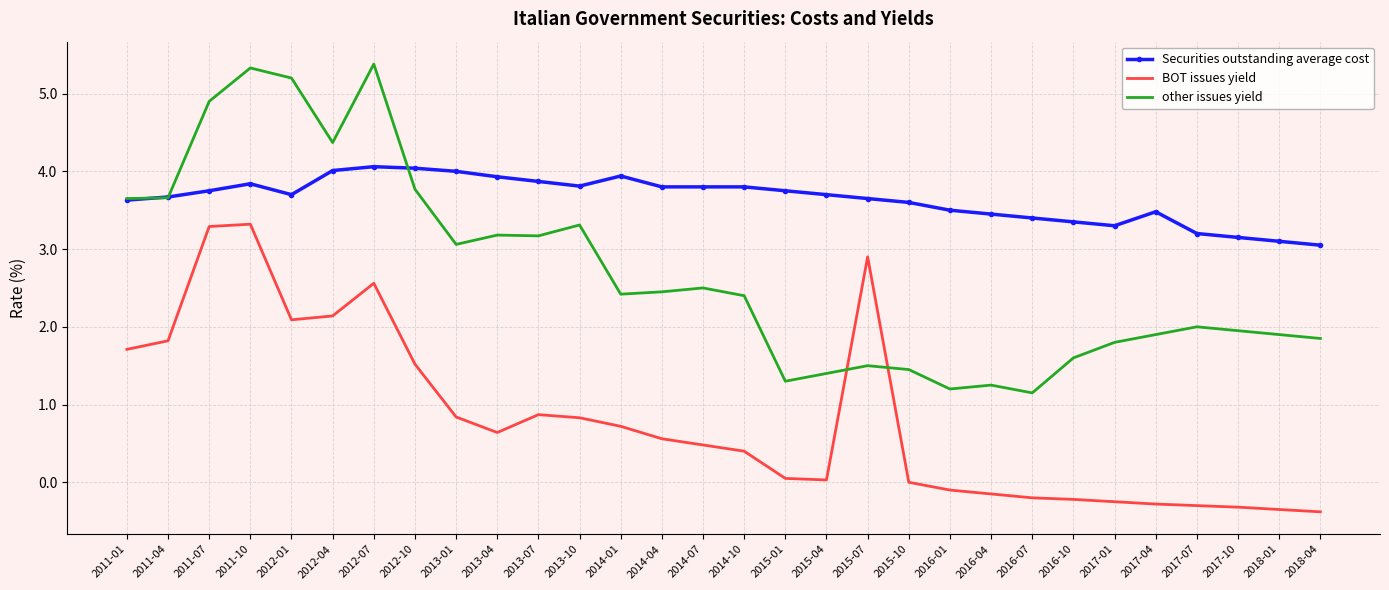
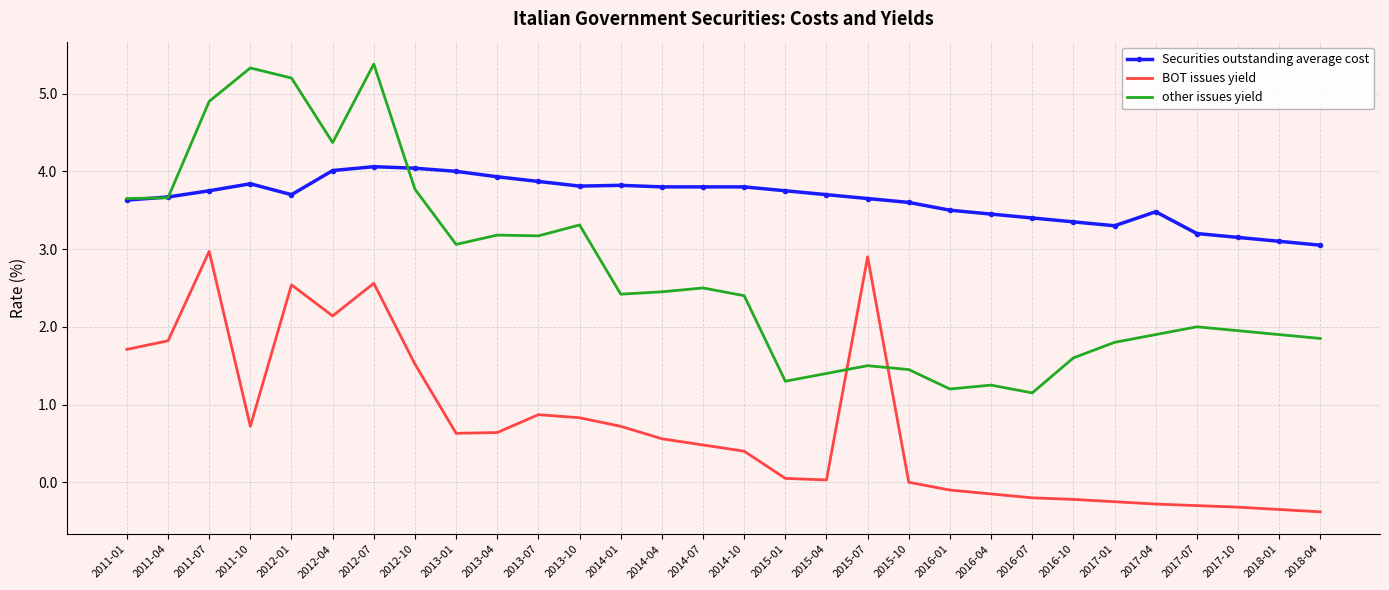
  {
    "Securities outstanding average cost": {
      "2011-07": 3.8,
      "2011-10": 3.8,
      "2012-01": 3.7,
      "2012-04": 4.0,
      "2012-07": 4.1,
      "2012-10": 4.0,
      "2013-01": 4.0,
      "2013-04": 3.9,
      "2013-07": 3.9,
      "2013-10": 3.8,
-     "2014-01": 3.9,
+     "2014-01": 3.8,
      "2014-04": 3.8,
      "2014-07": 3.8,
      "2014-10": 3.8,
      "2015-01": 3.8,
      "2015-04": 3.7,
      "2015-07": 3.7,
      "2015-10": 3.6,
      "2016-01": 3.5,
      "2016-04": 3.5,
      "2016-07": 3.4,
      "2016-10": 3.4,
      "2017-01": 3.3,
      "2017-04": 3.5,
      "2017-07": 3.2,
      "2017-10": 3.2,
      "2018-01": 3.1,
      "2018-04": 3.1
    },
    "BOT issues yield": {
      "2011-01": 1.7,
      "2011-04": 1.8,
-     "2011-07": 3.3,
-     "2011-10": 3.3,
-     "2012-01": 2.1,
+     "2011-07": 3.0,
+     "2011-10": 0.7,
+     "2012-01": 2.5,
      "2012-04": 2.1,
      "2012-07": 2.6,
      "2012-10": 1.5,
-     "2013-01": 0.8,
+     "2013-01": 0.6,
      "2013-04": 0.6,
      "2013-07": 0.9,
      "2013-10": 0.8,
      "2014-01": 0.7,
      "2014-04": 0.6,
      "2014-07": 0.5,
      "2014-10": 0.4,
      "2015-01": 0.1,
      "2015-04": 0.0,
      "2015-07": 2.9,
      "2015-10": 0.0,
      "2016-01": -0.1,
      "2016-04": -0.2,
      "2016-07": -0.2,
      "2016-10": -0.2,
      "2017-01": -0.3,
      "2017-04": -0.3,
      "2017-07": -0.3,
      "2017-10": -0.3,
      "2018-01": -0.4,
      "2018-04": -0.4
    },
    "other issues yield": {
      "2011-07": 4.9,
      "2011-10": 5.3,
      "2012-01": 5.2,
      "2012-04": 4.4,
      "2012-07": 5.4,
      "2012-10": 3.8,
      "2013-01": 3.1,
      "2013-04": 3.2,
      "2013-07": 3.2,
      "2013-10": 3.3,
      "2014-01": 2.4,
      "2014-04": 2.5,
      "2014-07": 2.5,
      "2014-10": 2.4,
      "2015-01": 1.3,
      "2015-04": 1.4,
      "2015-07": 1.5,
      "2015-10": 1.5,
      "2016-01": 1.2,
      "2016-04": 1.3,
      "2016-07": 1.2,
      "2016-10": 1.6,
      "2017-01": 1.8,
      "2017-04": 1.9,
      "2017-07": 2.0,
      "2017-10": 2.0,
      "2018-01": 1.9,
      "2018-04": 1.9
    }
  }
